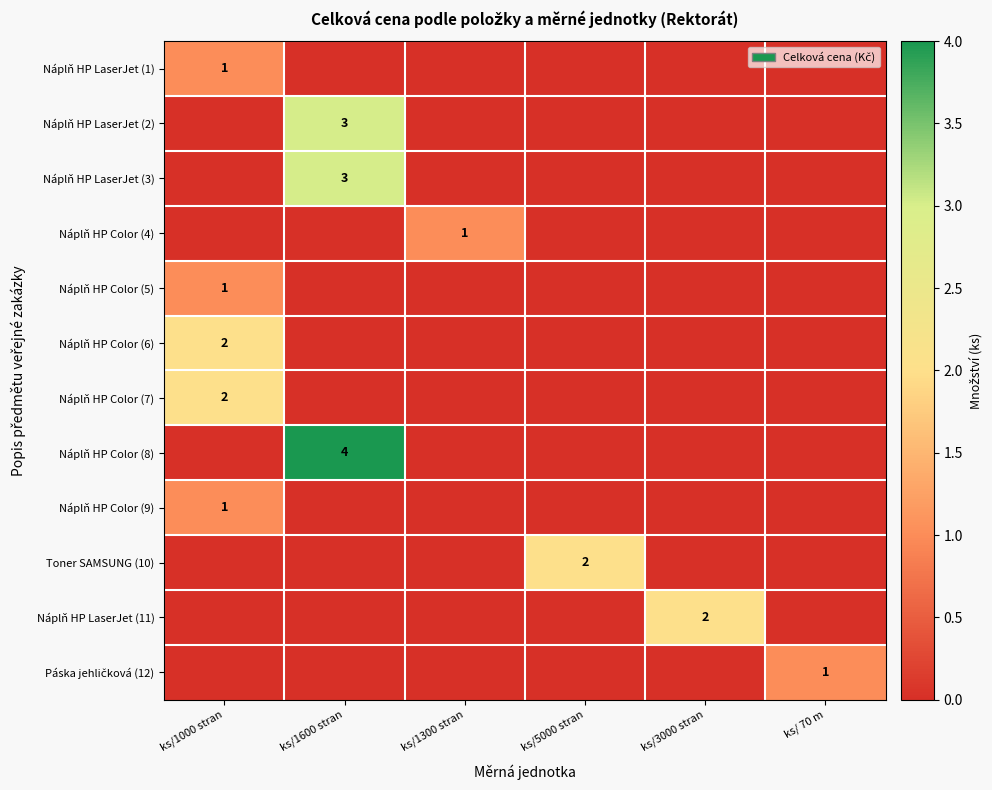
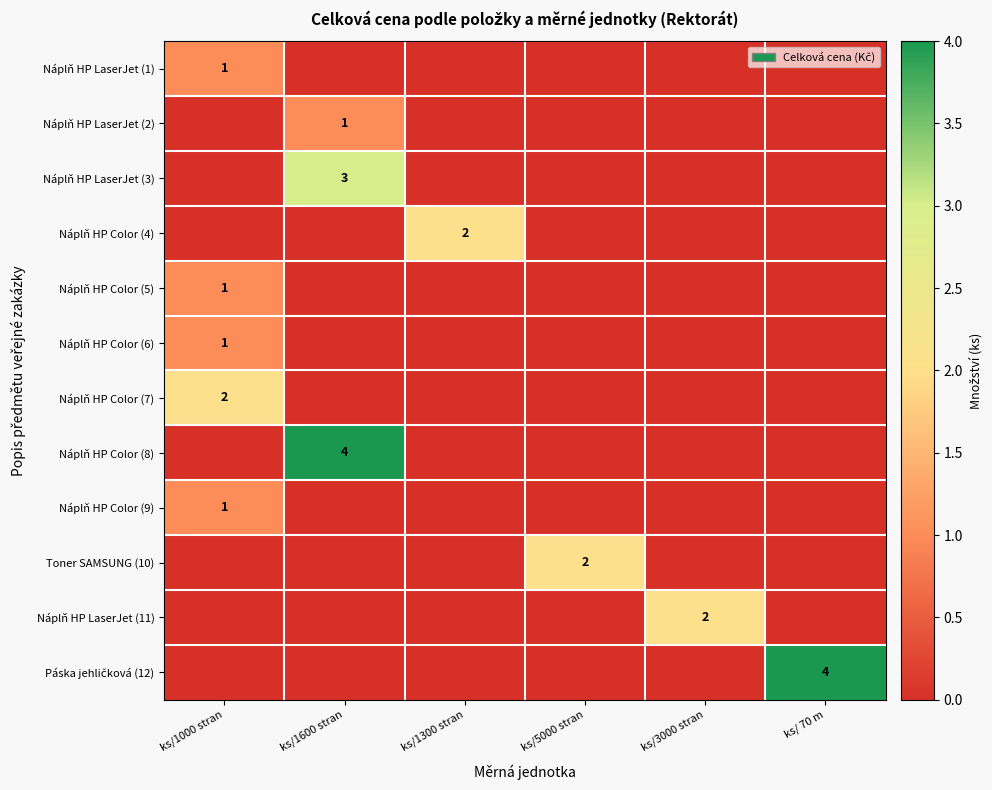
  {
    "Náplň HP LaserJet (1)": {
      "ks/1000 stran": 1
    },
    "Náplň HP LaserJet (2)": {
-     "ks/1600 stran": 3
+     "ks/1600 stran": 1
    },
    "Náplň HP LaserJet (3)": {
      "ks/1600 stran": 3
    },
    "Náplň HP Color (4)": {
-     "ks/1300 stran": 1
+     "ks/1300 stran": 2
    },
    "Náplň HP Color (5)": {
      "ks/1000 stran": 1
    },
    "Náplň HP Color (6)": {
-     "ks/1000 stran": 2
+     "ks/1000 stran": 1
    },
    "Náplň HP Color (7)": {
      "ks/1000 stran": 2
    },
    "Náplň HP Color (8)": {
      "ks/1600 stran": 4
    },
    "Náplň HP Color (9)": {
      "ks/1000 stran": 1
    },
    "Toner SAMSUNG (10)": {
      "ks/5000 stran": 2
    },
    "Náplň HP LaserJet (11)": {
      "ks/3000 stran": 2
    },
    "Páska jehličková (12)": {
-     "ks/ 70 m": 1
+     "ks/ 70 m": 4
    }
  }
